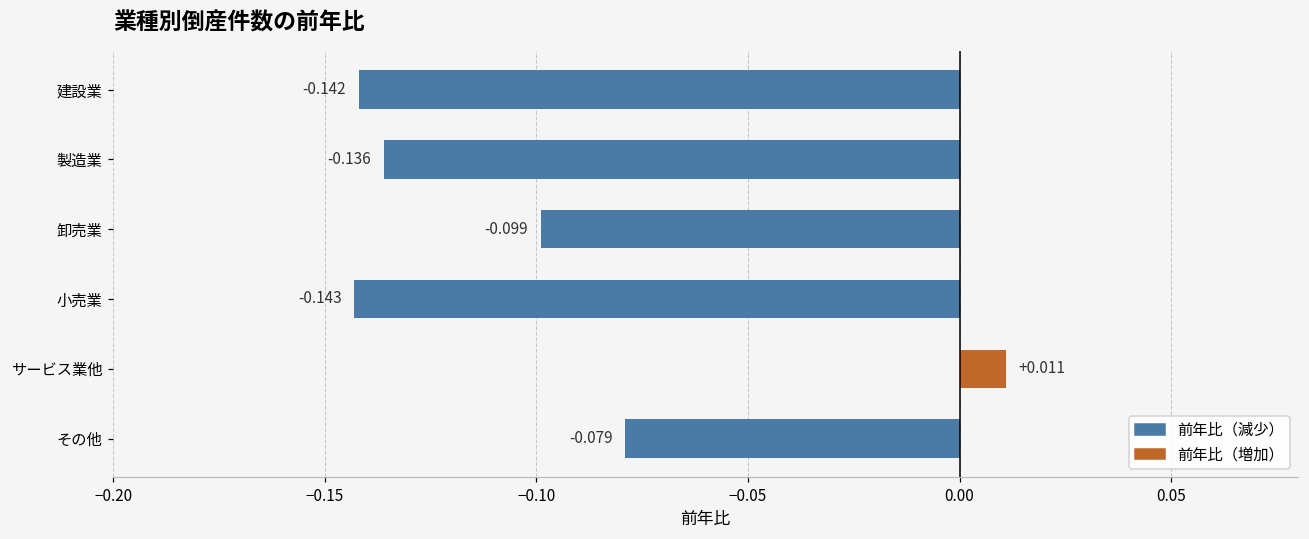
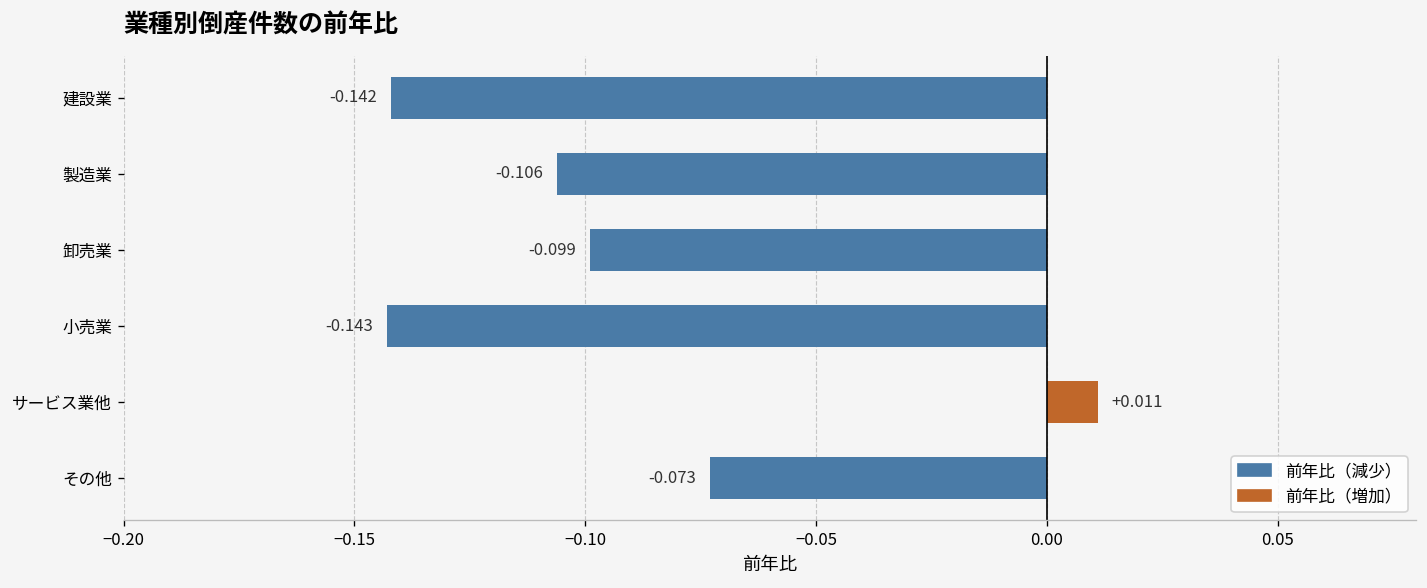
  {
    "建設業": "-0.142",
-   "製造業": "-0.136",
+   "製造業": "-0.106",
    "卸売業": "-0.099",
    "小売業": "-0.143",
    "サービス業他": "+0.011",
-   "その他": "-0.079"
+   "その他": "-0.073"
  }
